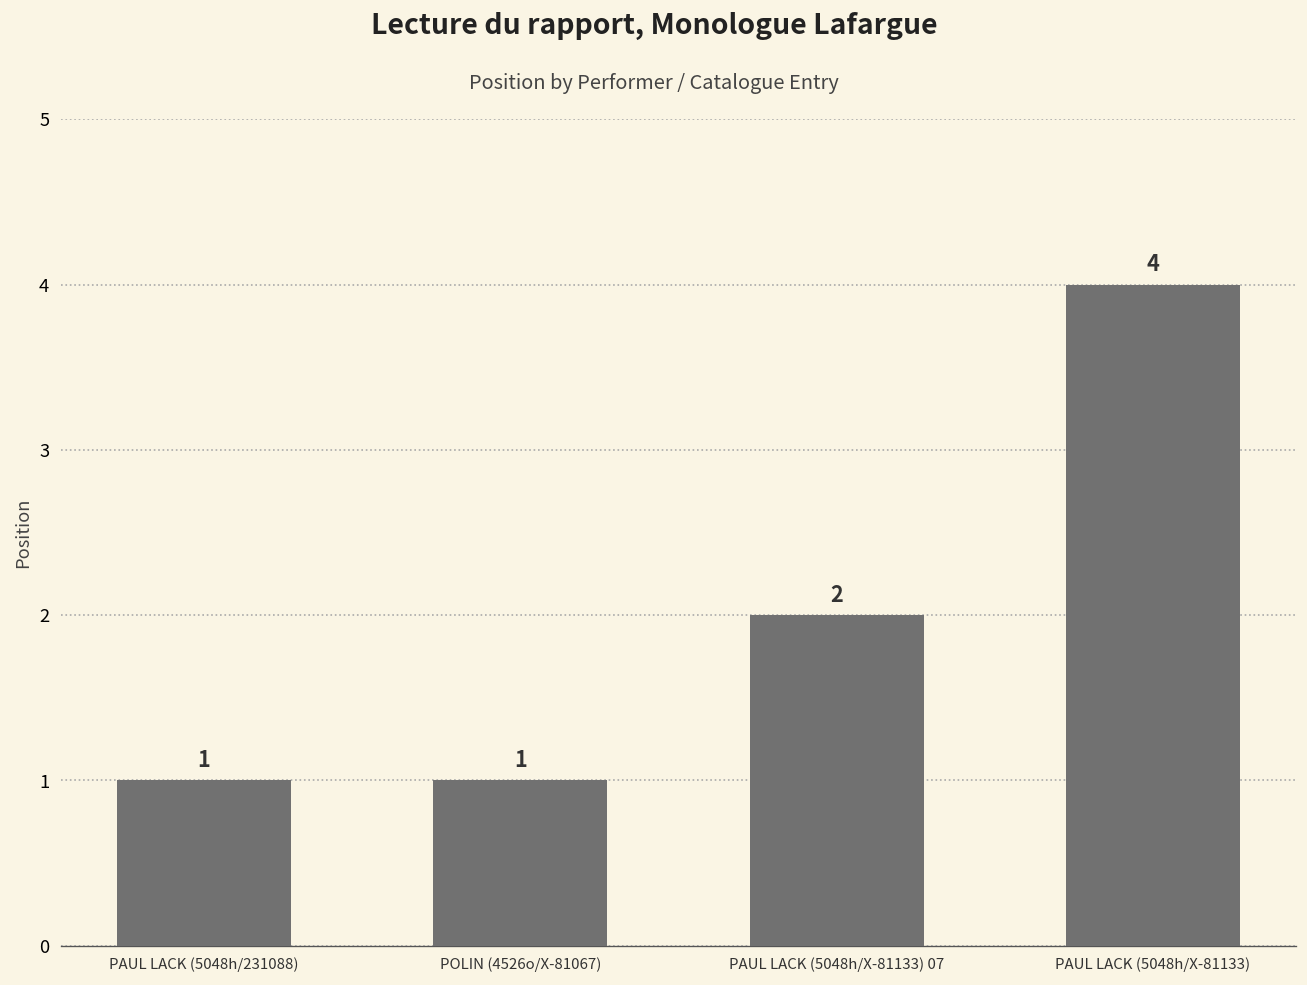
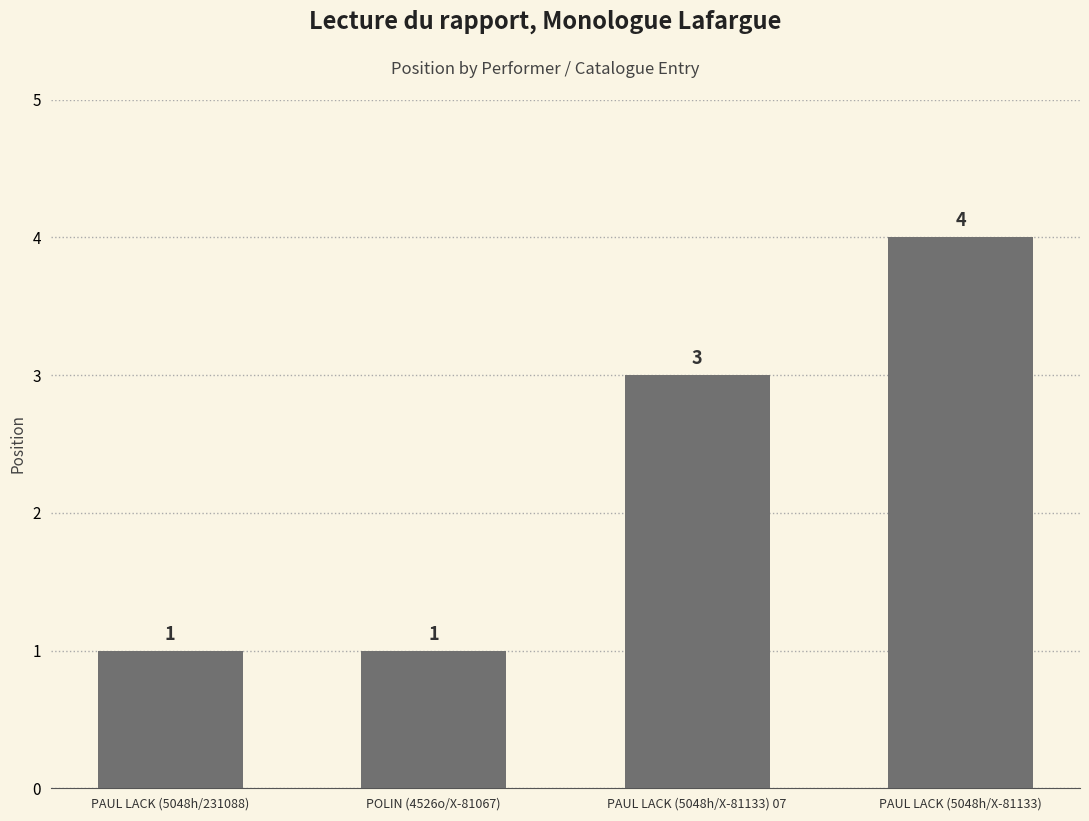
  {
    "PAUL LACK (5048h/231088)": 1,
    "POLIN (4526o/X-81067)": 1,
-   "PAUL LACK (5048h/X-81133) 07": 2,
+   "PAUL LACK (5048h/X-81133) 07": 3,
    "PAUL LACK (5048h/X-81133)": 4
  }
